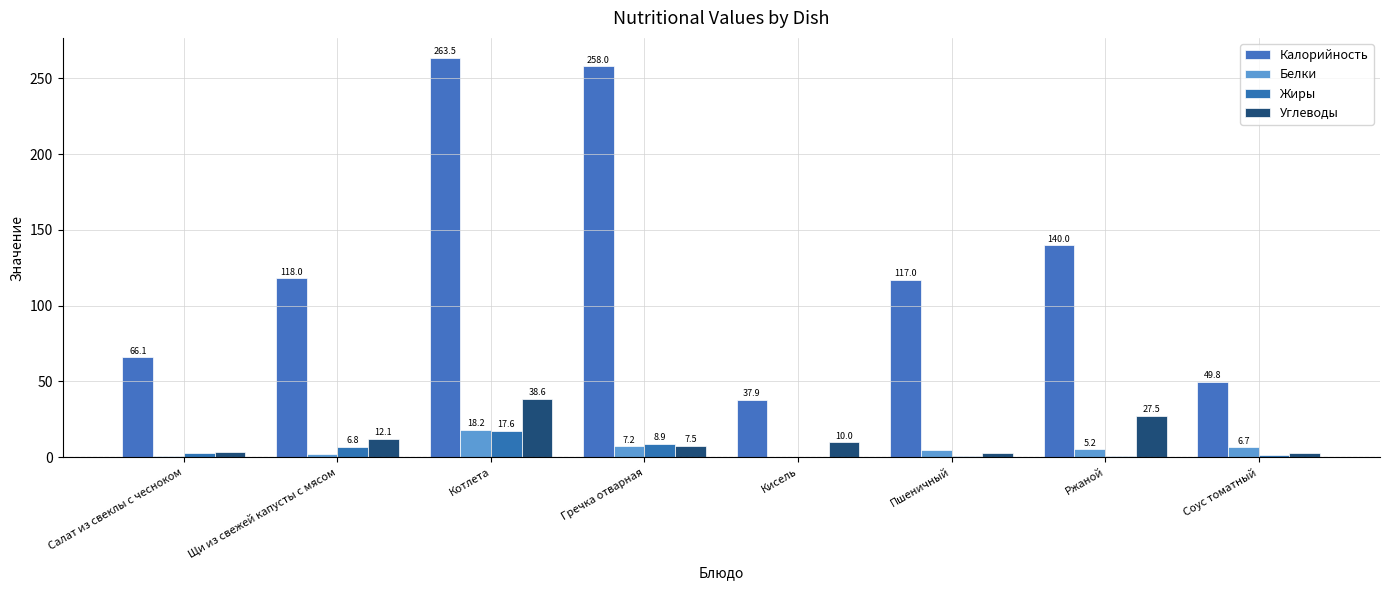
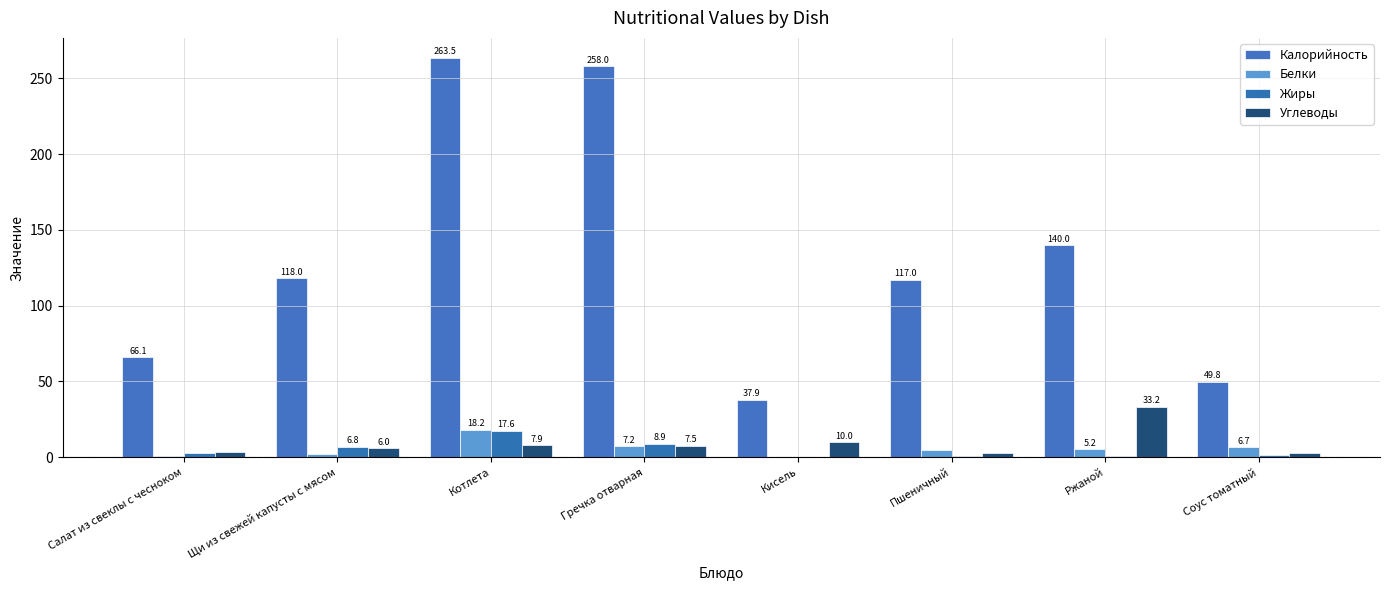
  {
    "Углеводы": {
-     "Щи из свежей капусты с мясом": 12.1,
-     "Котлета": 38.6,
+     "Щи из свежей капусты с мясом": 6.0,
+     "Котлета": 7.9,
      "Гречка отварная": 7.5,
      "Кисель": 10.0,
-     "Ржаной": 27.5
+     "Ржаной": 33.2
    }
  }
